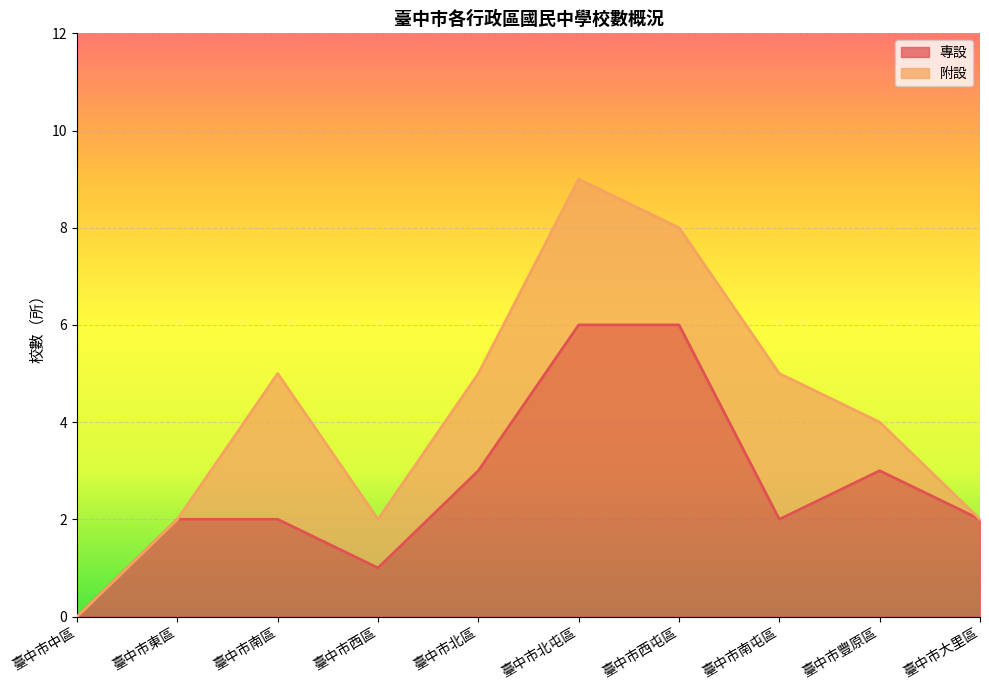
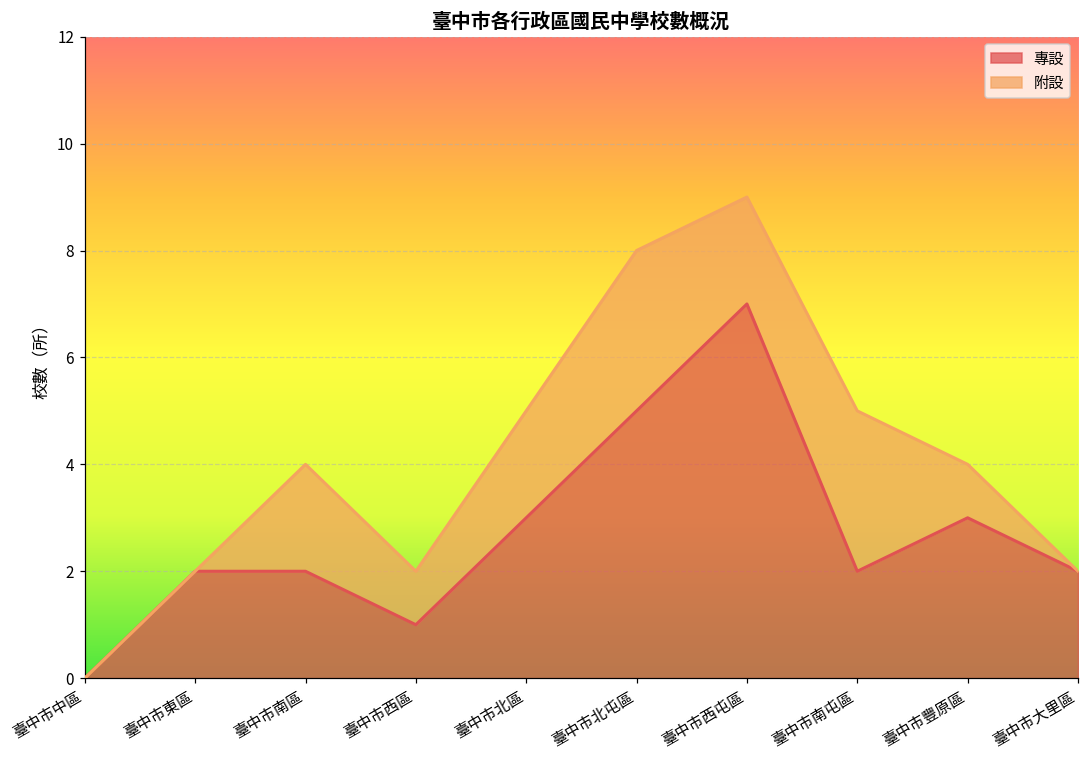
  {
    "專設": {
      "臺中市南區": 2,
      "臺中市西區": 1,
      "臺中市北區": 3,
-     "臺中市北屯區": 6,
-     "臺中市西屯區": 6,
+     "臺中市北屯區": 5,
+     "臺中市西屯區": 7,
      "臺中市南屯區": 2,
      "臺中市豐原區": 3
    },
    "附設": {
-     "臺中市南區": 3,
+     "臺中市南區": 2,
      "臺中市西區": 1,
      "臺中市北區": 2,
      "臺中市北屯區": 3,
      "臺中市西屯區": 2,
      "臺中市南屯區": 3,
      "臺中市豐原區": 1
    }
  }
